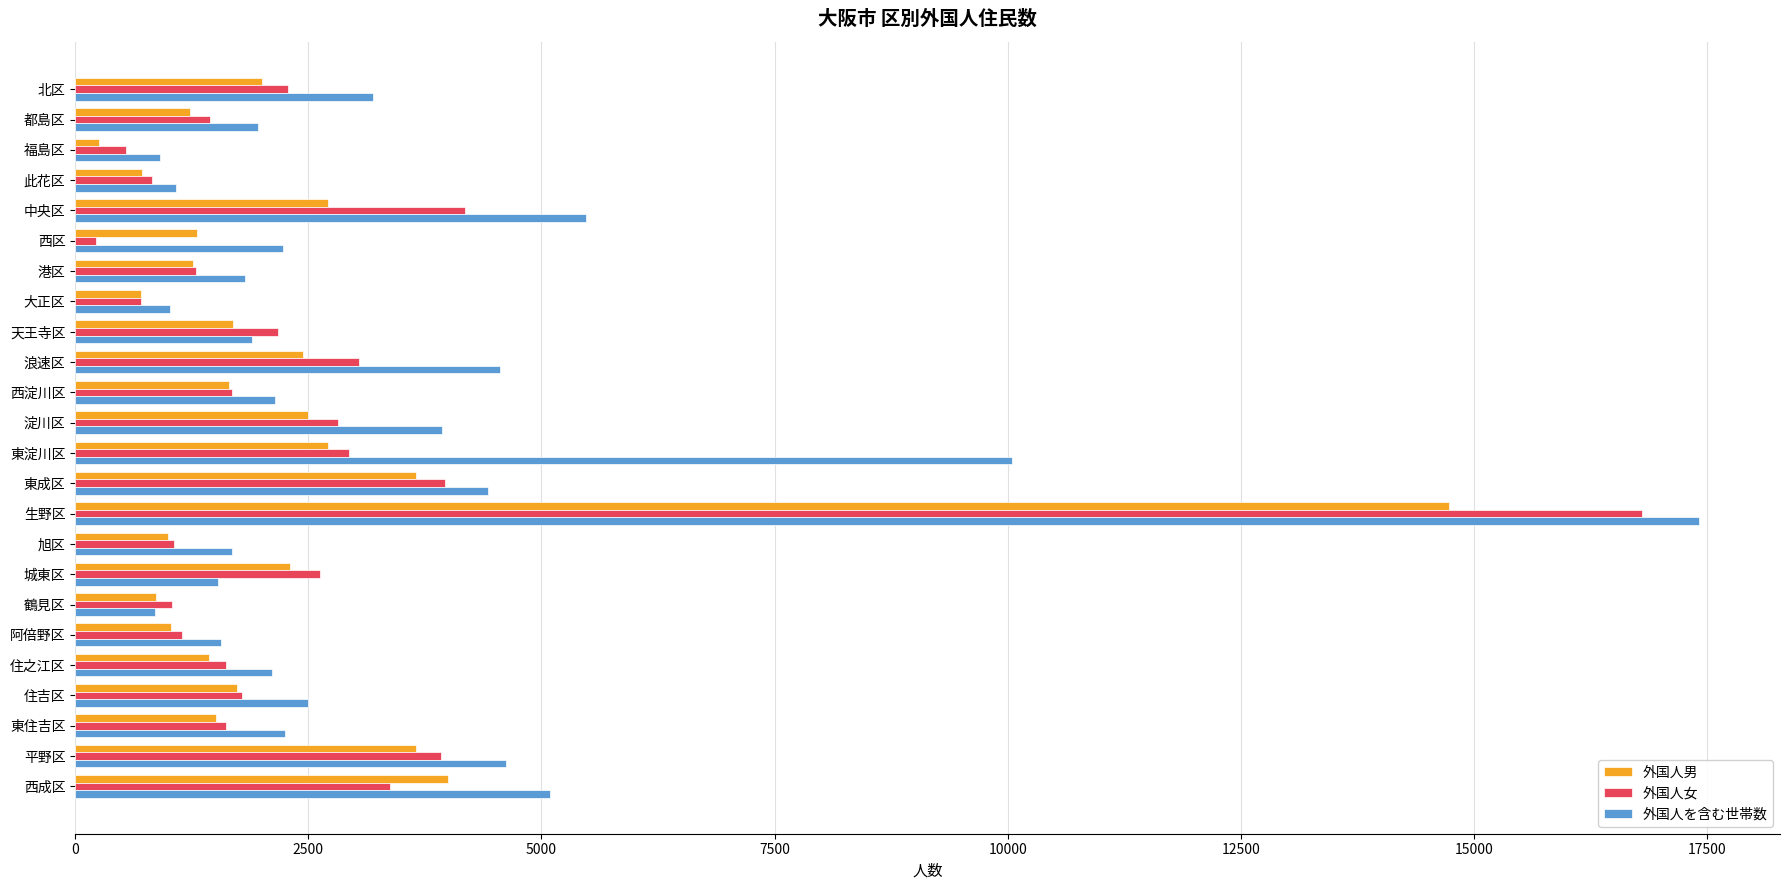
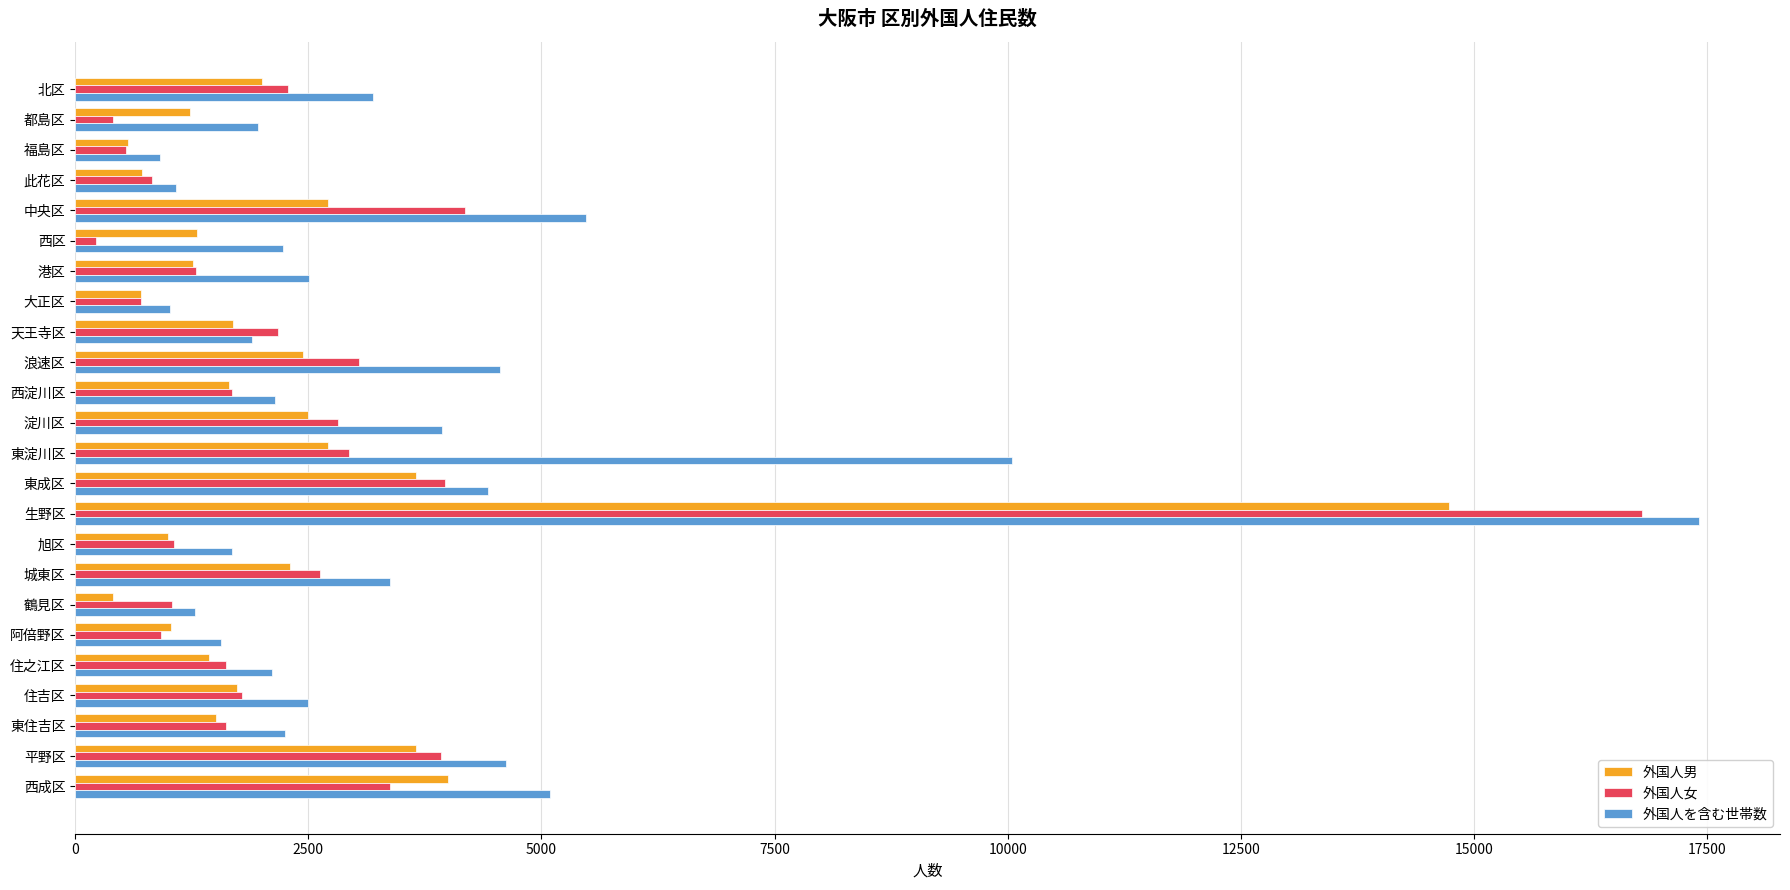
  {
    "外国人男": {
      "北区": 2000,
      "都島区": 1200,
-     "福島区": 300,
+     "福島区": 600,
      "此花区": 700,
      "中央区": 2700,
      "西区": 1300,
      "港区": 1300,
      "大正区": 700,
      "天王寺区": 1700,
      "浪速区": 2400,
      "西淀川区": 1700,
      "淀川区": 2500,
      "東淀川区": 2700,
      "東成区": 3700,
      "生野区": 14700,
      "旭区": 1000,
      "城東区": 2300,
-     "鶴見区": 900,
+     "鶴見区": 400,
      "阿倍野区": 1000,
      "住之江区": 1400,
      "住吉区": 1700,
      "東住吉区": 1500,
      "平野区": 3700,
      "西成区": 4000
    },
    "外国人女": {
      "北区": 2300,
-     "都島区": 1400,
+     "都島区": 400,
      "福島区": 500,
      "此花区": 800,
      "中央区": 4200,
      "西区": 200,
      "港区": 1300,
      "大正区": 700,
      "天王寺区": 2200,
      "浪速区": 3000,
      "西淀川区": 1700,
      "淀川区": 2800,
      "東淀川区": 2900,
      "東成区": 4000,
      "生野区": 16800,
      "旭区": 1100,
      "城東区": 2600,
      "鶴見区": 1000,
-     "阿倍野区": 1100,
+     "阿倍野区": 900,
      "住之江区": 1600,
      "住吉区": 1800,
      "東住吉区": 1600,
      "平野区": 3900,
      "西成区": 3400
    },
    "外国人を含む世帯数": {
      "北区": 3200,
      "都島区": 2000,
      "福島区": 900,
      "此花区": 1100,
      "中央区": 5500,
      "西区": 2200,
-     "港区": 1800,
+     "港区": 2500,
      "大正区": 1000,
      "天王寺区": 1900,
      "浪速区": 4600,
      "西淀川区": 2100,
      "淀川区": 3900,
      "東淀川区": 10000,
      "東成区": 4400,
      "生野区": 17400,
      "旭区": 1700,
-     "城東区": 1500,
-     "鶴見区": 900,
+     "城東区": 3400,
+     "鶴見区": 1300,
      "阿倍野区": 1600,
      "住之江区": 2100,
      "住吉区": 2500,
      "東住吉区": 2300,
      "平野区": 4600,
      "西成区": 5100
    }
  }
